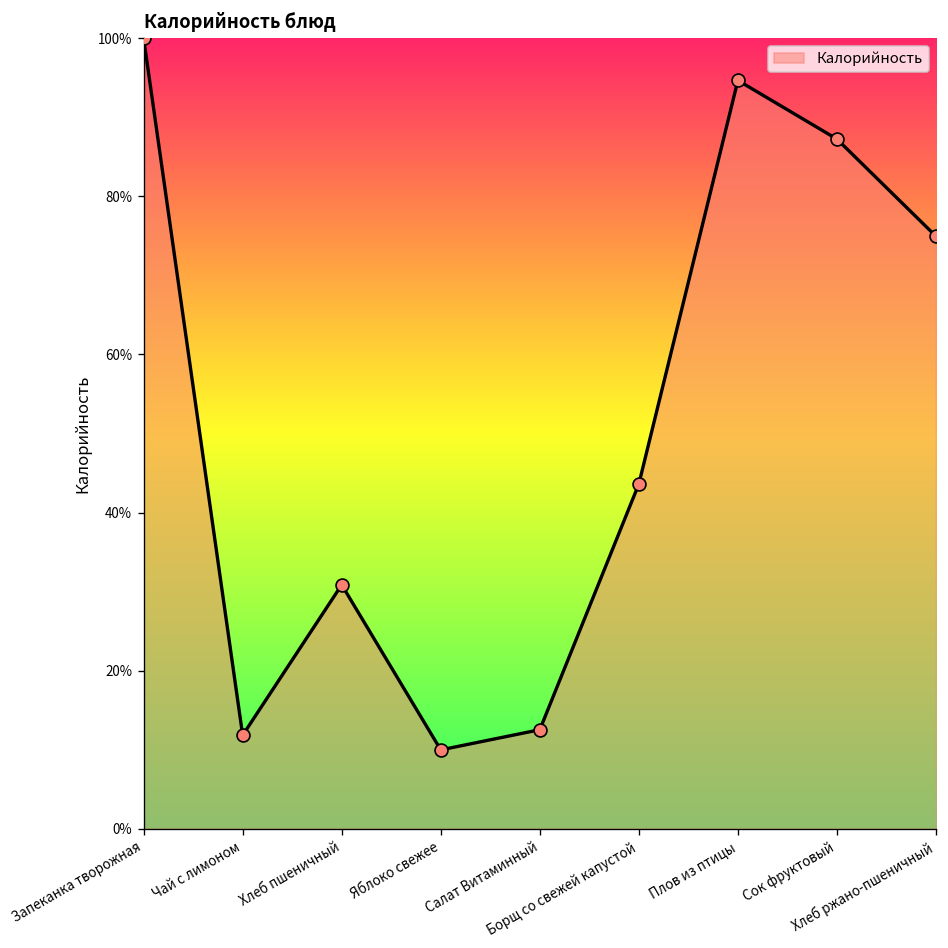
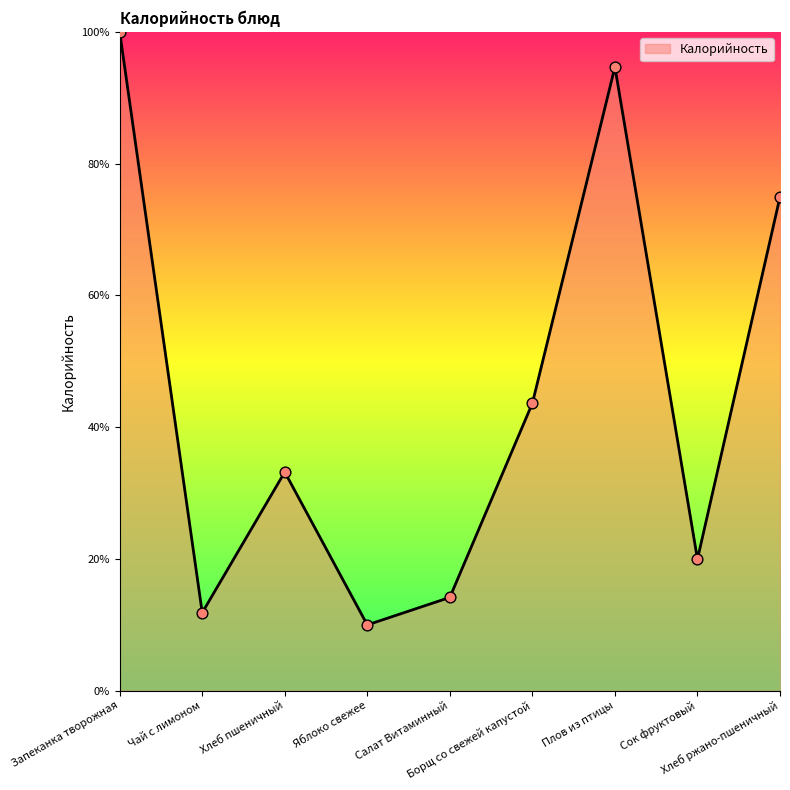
  {
    "Запеканка творожная": "100%",
    "Чай с лимоном": "12%",
-   "Хлеб пшеничный": "31%",
+   "Хлеб пшеничный": "33%",
    "Яблоко свежее": "10%",
-   "Салат Витаминный": "13%",
+   "Салат Витаминный": "14%",
    "Борщ со свежей капустой": "44%",
    "Плов из птицы": "95%",
-   "Сок фруктовый": "87%",
+   "Сок фруктовый": "20%",
    "Хлеб ржано-пшеничный": "75%"
  }
